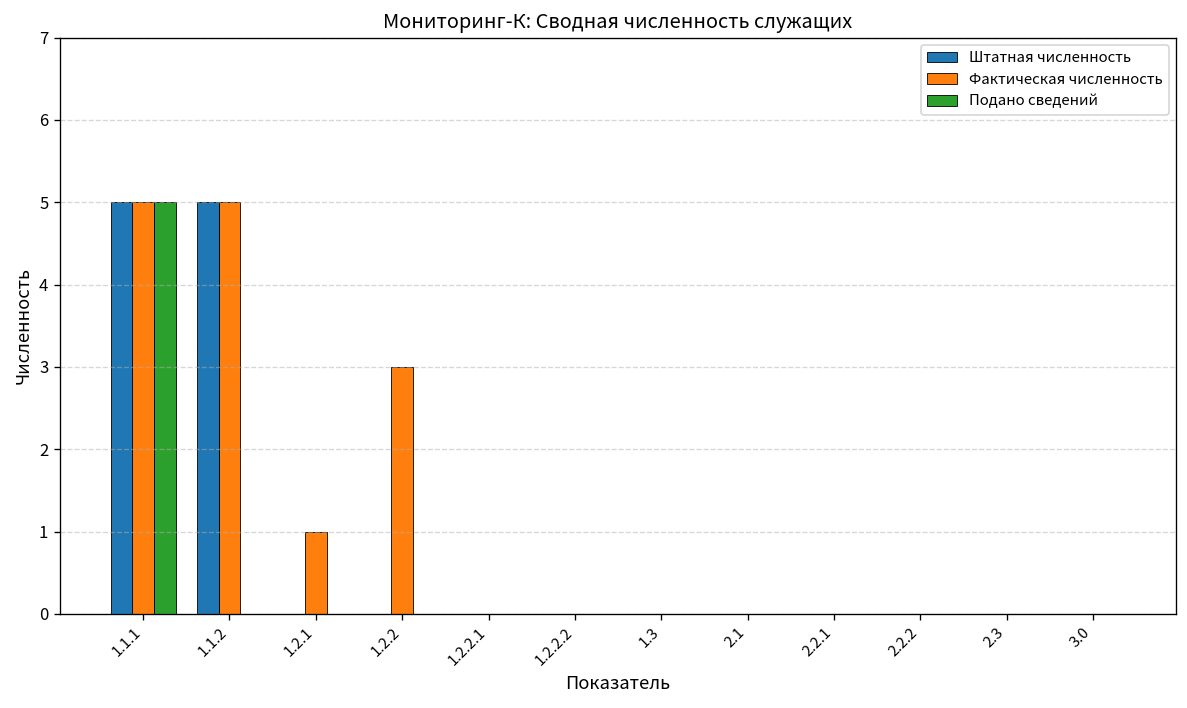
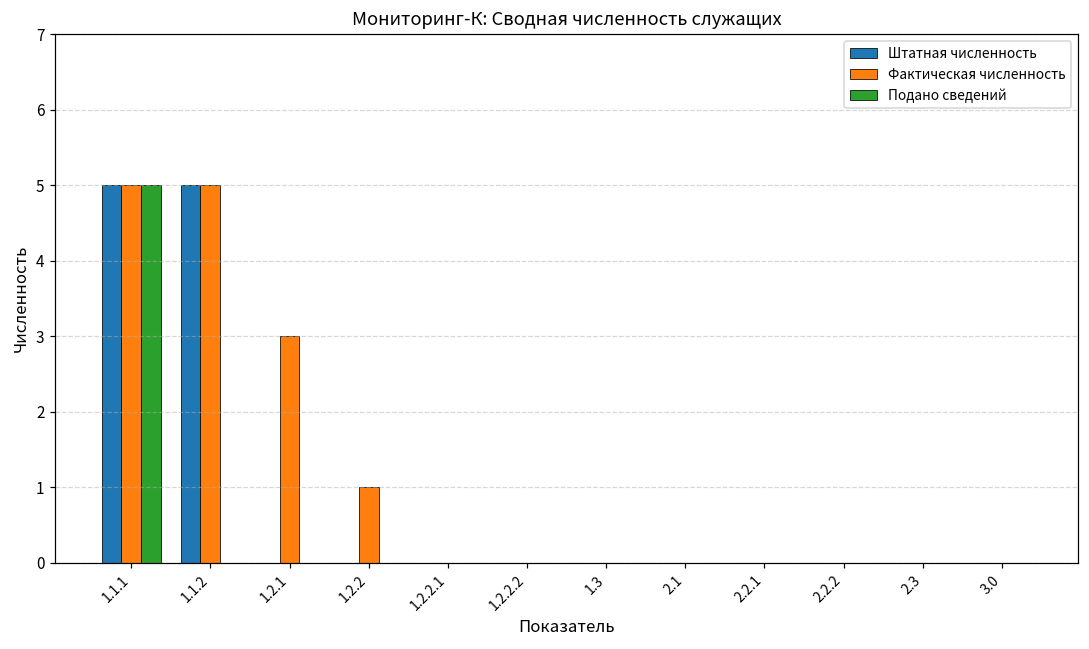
  {
    "Штатная численность": {
      "1.1.1": 5,
      "1.1.2": 5,
      "1.2.1": 0,
      "1.2.2": 0,
      "1.2.2.1": 0,
      "1.2.2.2": 0,
      "1.3": 0,
      "2.1": 0,
      "2.2.1": 0,
      "2.2.2": 0,
      "2.3": 0,
      "3.0": 0
    },
    "Фактическая численность": {
      "1.1.1": 5,
      "1.1.2": 5,
-     "1.2.1": 1,
-     "1.2.2": 3,
+     "1.2.1": 3,
+     "1.2.2": 1,
      "1.2.2.1": 0,
      "1.2.2.2": 0,
      "1.3": 0,
      "2.1": 0,
      "2.2.1": 0,
      "2.2.2": 0,
      "2.3": 0,
      "3.0": 0
    },
    "Подано сведений": {
      "1.1.1": 5,
      "1.1.2": 0,
      "1.2.1": 0,
      "1.2.2": 0,
      "1.2.2.1": 0,
      "1.2.2.2": 0,
      "1.3": 0,
      "2.1": 0,
      "2.2.1": 0,
      "2.2.2": 0,
      "2.3": 0,
      "3.0": 0
    }
  }
